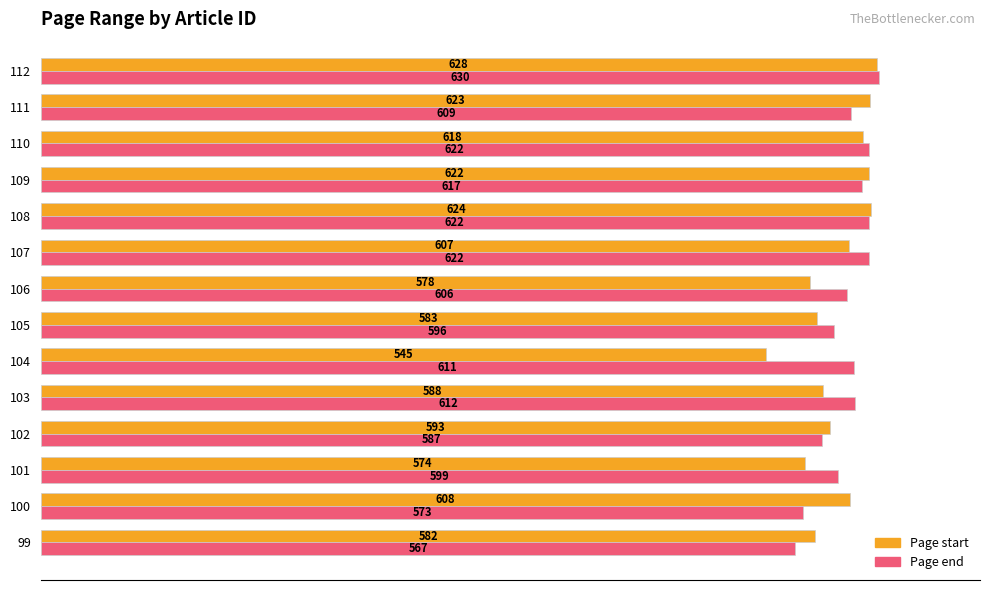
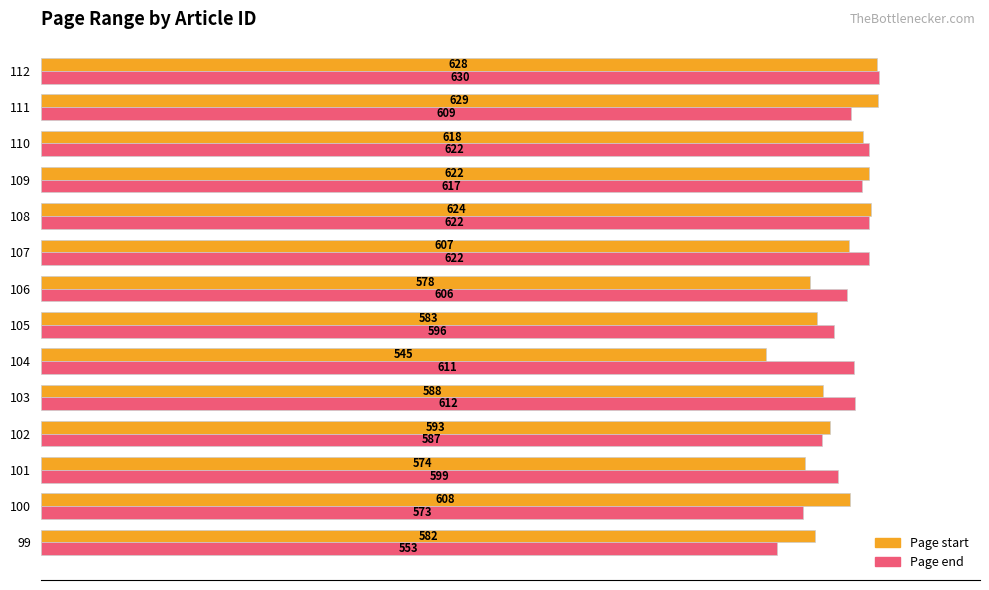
  {
    "Page start": {
      "112": 628,
-     "111": 623,
+     "111": 629,
      "110": 618,
      "109": 622,
      "108": 624,
      "107": 607,
      "106": 578,
      "105": 583,
      "104": 545,
      "103": 588,
      "102": 593,
      "101": 574,
      "100": 608,
      "99": 582
    },
    "Page end": {
      "112": 630,
      "111": 609,
      "110": 622,
      "109": 617,
      "108": 622,
      "107": 622,
      "106": 606,
      "105": 596,
      "104": 611,
      "103": 612,
      "102": 587,
      "101": 599,
      "100": 573,
-     "99": 567
+     "99": 553
    }
  }
